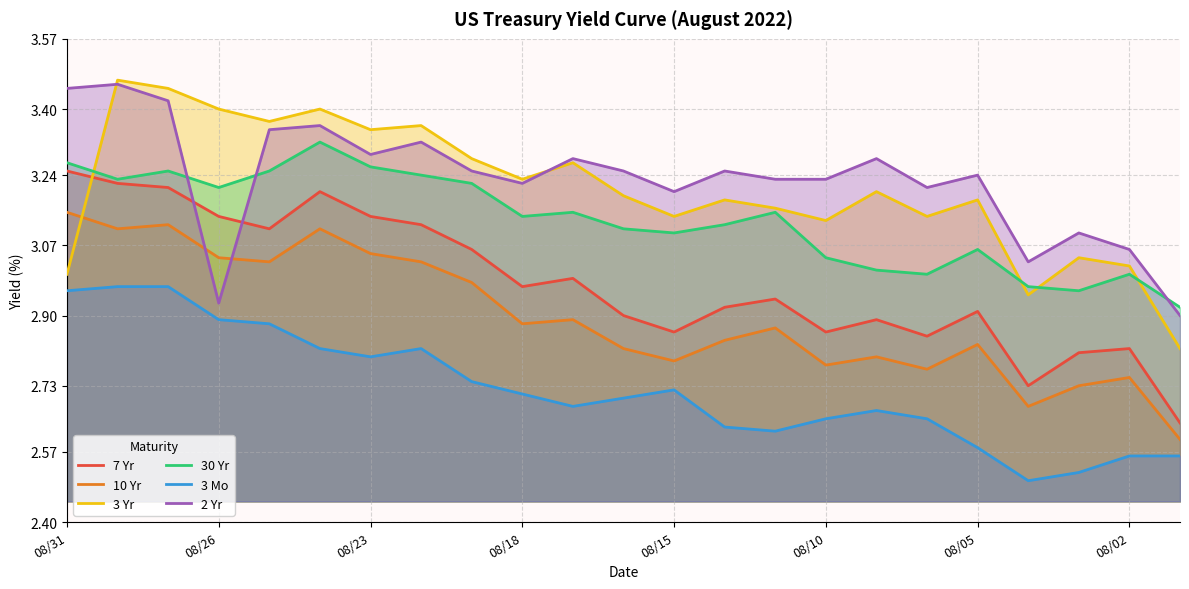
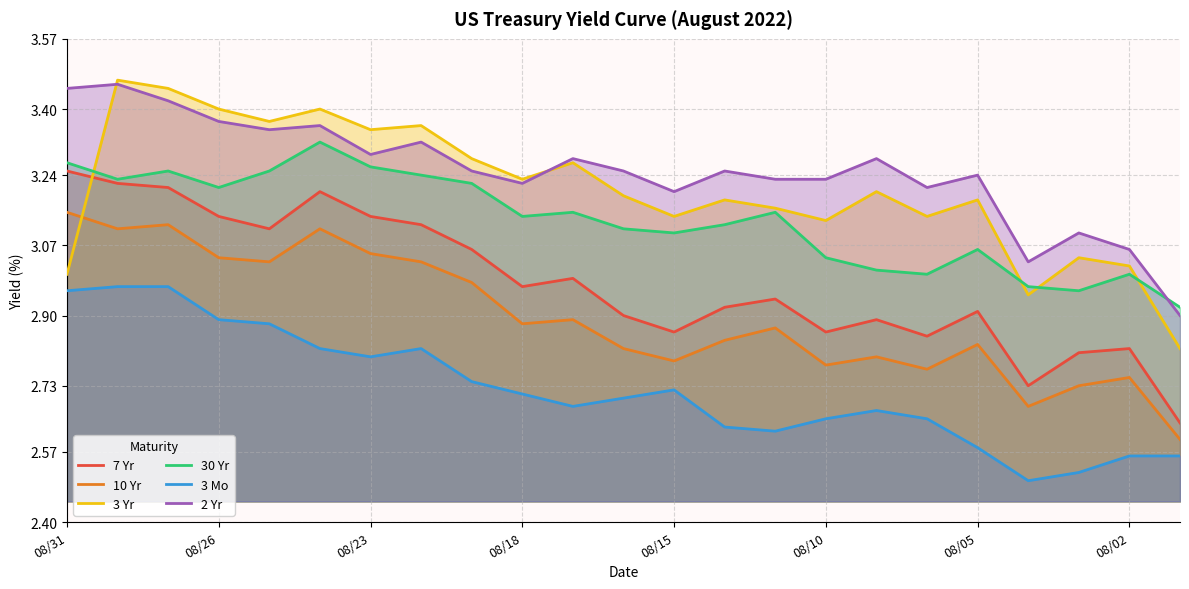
  {
    "3 Yr": {
      "08/31": 3.00,
      "08/26": 3.40,
      "08/23": 3.35,
      "08/18": 3.23,
      "08/15": 3.14,
      "08/10": 3.13,
      "08/05": 3.18,
      "08/02": 3.02
    },
    "30 Yr": {
      "08/31": 3.27,
      "08/26": 3.21,
      "08/23": 3.26,
      "08/18": 3.14,
      "08/15": 3.10,
      "08/10": 3.04,
      "08/05": 3.06,
      "08/02": 3.00
    },
    "3 Mo": {
      "08/31": 2.96,
      "08/26": 2.89,
      "08/23": 2.80,
      "08/18": 2.71,
      "08/15": 2.72,
      "08/10": 2.65,
      "08/05": 2.58,
      "08/02": 2.56
    },
    "2 Yr": {
      "08/31": 3.45,
-     "08/26": 2.93,
+     "08/26": 3.37,
      "08/23": 3.29,
      "08/18": 3.22,
      "08/15": 3.20,
      "08/10": 3.23,
      "08/05": 3.24,
      "08/02": 3.06
    }
  }
